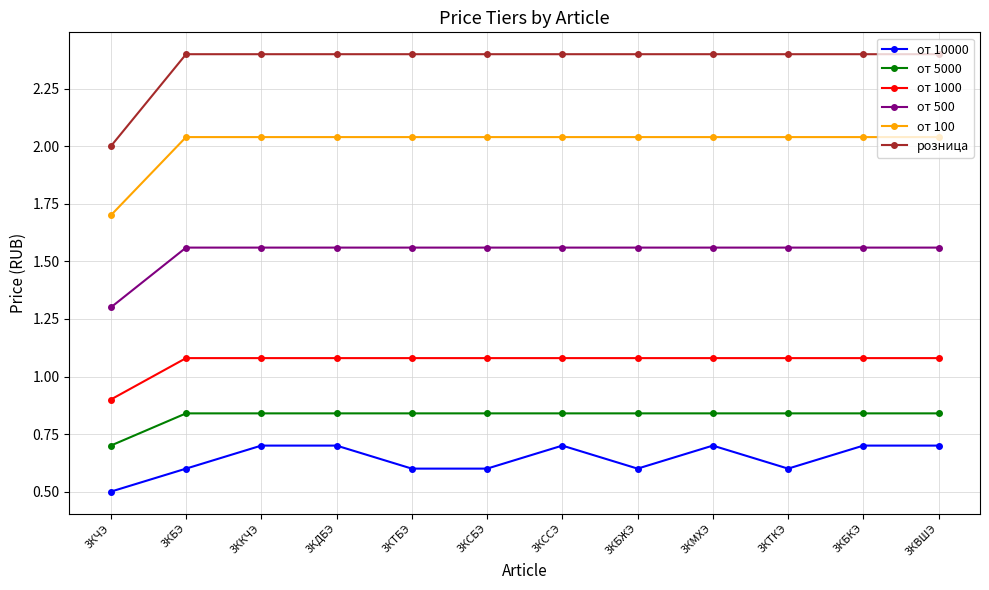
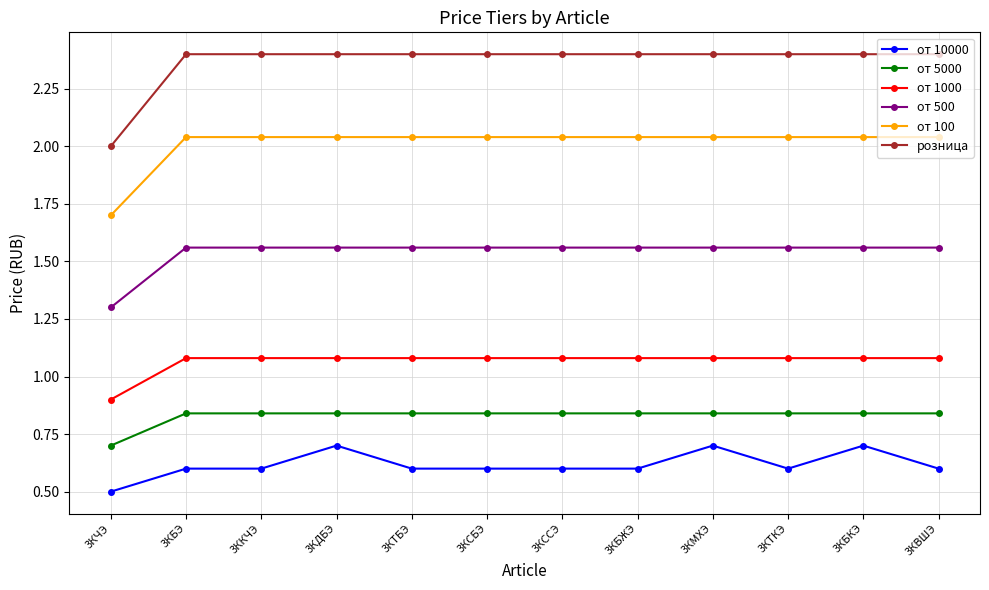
  {
    "от 10000": {
      "3КЧЭ": 0.5,
      "3КБЭ": 0.6,
-     "3ККЧЭ": 0.7,
+     "3ККЧЭ": 0.6,
      "3КДБЭ": 0.7,
      "3КТБЭ": 0.6,
      "3КСБЭ": 0.6,
-     "3КССЭ": 0.7,
+     "3КССЭ": 0.6,
      "3КБЖЭ": 0.6,
      "3КМХЭ": 0.7,
      "3КТКЭ": 0.6,
      "3КБКЭ": 0.7,
-     "3КВШЭ": 0.7
+     "3КВШЭ": 0.6
    },
    "от 5000": {
      "3КЧЭ": 0.7,
      "3КБЭ": 0.84,
      "3ККЧЭ": 0.84,
      "3КДБЭ": 0.84,
      "3КТБЭ": 0.84,
      "3КСБЭ": 0.84,
      "3КССЭ": 0.84,
      "3КБЖЭ": 0.84,
      "3КМХЭ": 0.84,
      "3КТКЭ": 0.84,
      "3КБКЭ": 0.84,
      "3КВШЭ": 0.84
    },
    "от 1000": {
      "3КЧЭ": 0.9,
      "3КБЭ": 1.08,
      "3ККЧЭ": 1.08,
      "3КДБЭ": 1.08,
      "3КТБЭ": 1.08,
      "3КСБЭ": 1.08,
      "3КССЭ": 1.08,
      "3КБЖЭ": 1.08,
      "3КМХЭ": 1.08,
      "3КТКЭ": 1.08,
      "3КБКЭ": 1.08,
      "3КВШЭ": 1.08
    },
    "от 500": {
      "3КЧЭ": 1.3,
      "3КБЭ": 1.56,
      "3ККЧЭ": 1.56,
      "3КДБЭ": 1.56,
      "3КТБЭ": 1.56,
      "3КСБЭ": 1.56,
      "3КССЭ": 1.56,
      "3КБЖЭ": 1.56,
      "3КМХЭ": 1.56,
      "3КТКЭ": 1.56,
      "3КБКЭ": 1.56,
      "3КВШЭ": 1.56
    },
    "от 100": {
      "3КЧЭ": 1.7,
      "3КБЭ": 2.04,
      "3ККЧЭ": 2.04,
      "3КДБЭ": 2.04,
      "3КТБЭ": 2.04,
      "3КСБЭ": 2.04,
      "3КССЭ": 2.04,
      "3КБЖЭ": 2.04,
      "3КМХЭ": 2.04,
      "3КТКЭ": 2.04,
      "3КБКЭ": 2.04
    },
    "розница": {
      "3КЧЭ": 2.0,
      "3КБЭ": 2.4,
      "3ККЧЭ": 2.4,
      "3КДБЭ": 2.4,
      "3КТБЭ": 2.4,
      "3КСБЭ": 2.4,
      "3КССЭ": 2.4,
      "3КБЖЭ": 2.4,
      "3КМХЭ": 2.4,
      "3КТКЭ": 2.4,
      "3КБКЭ": 2.4
    }
  }
